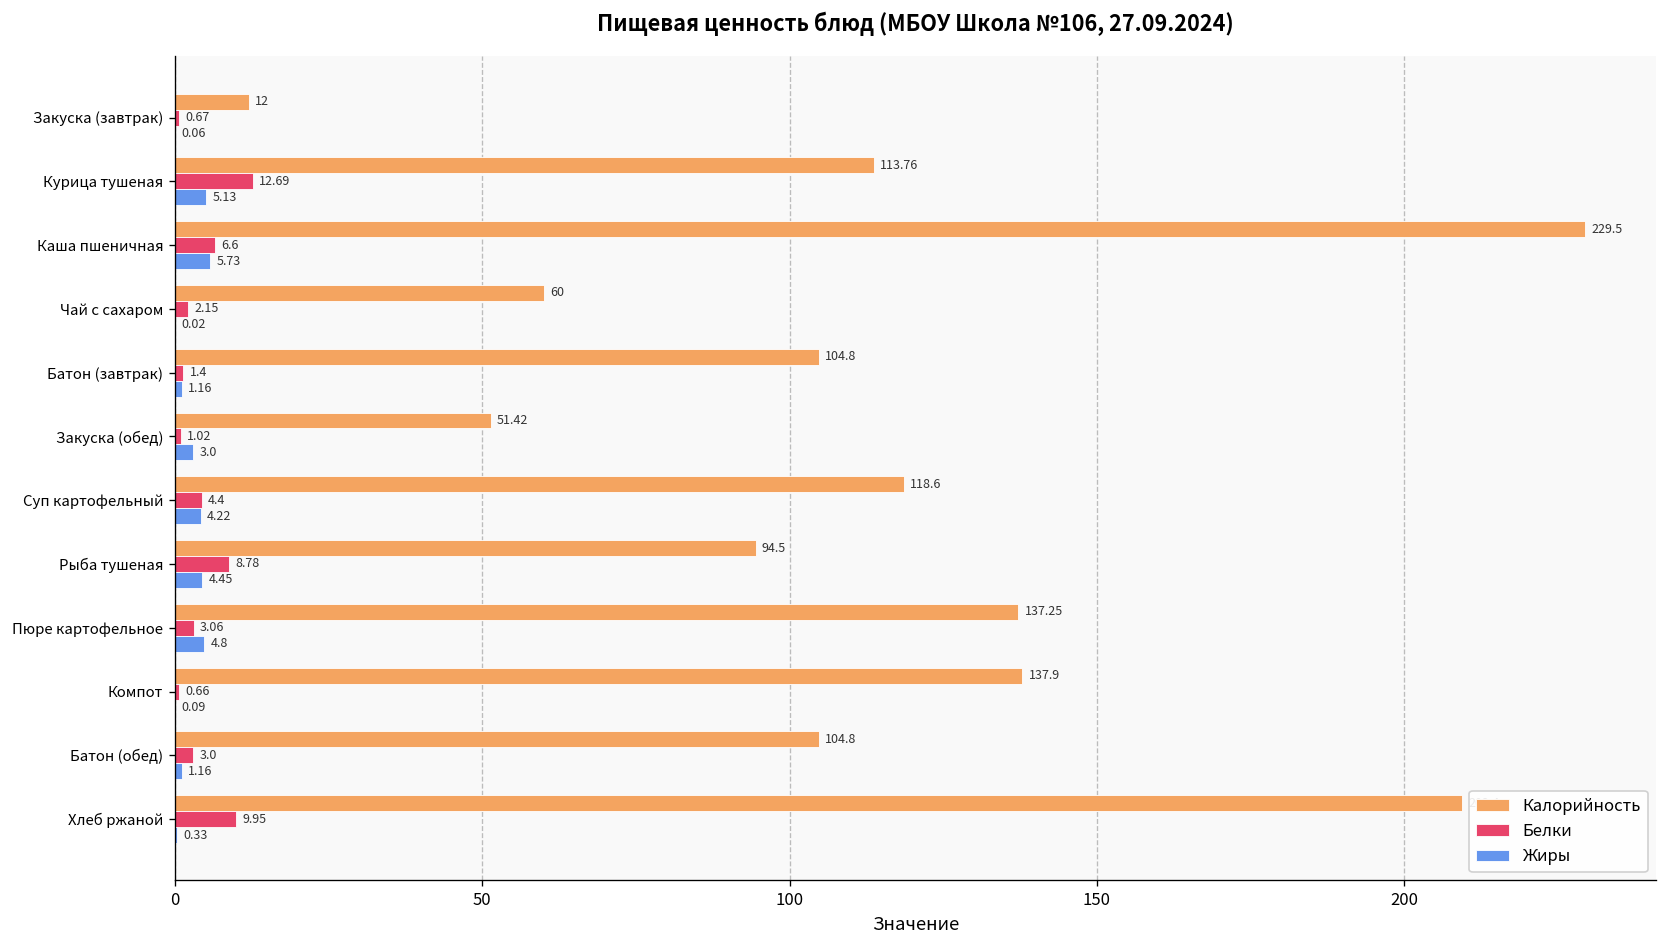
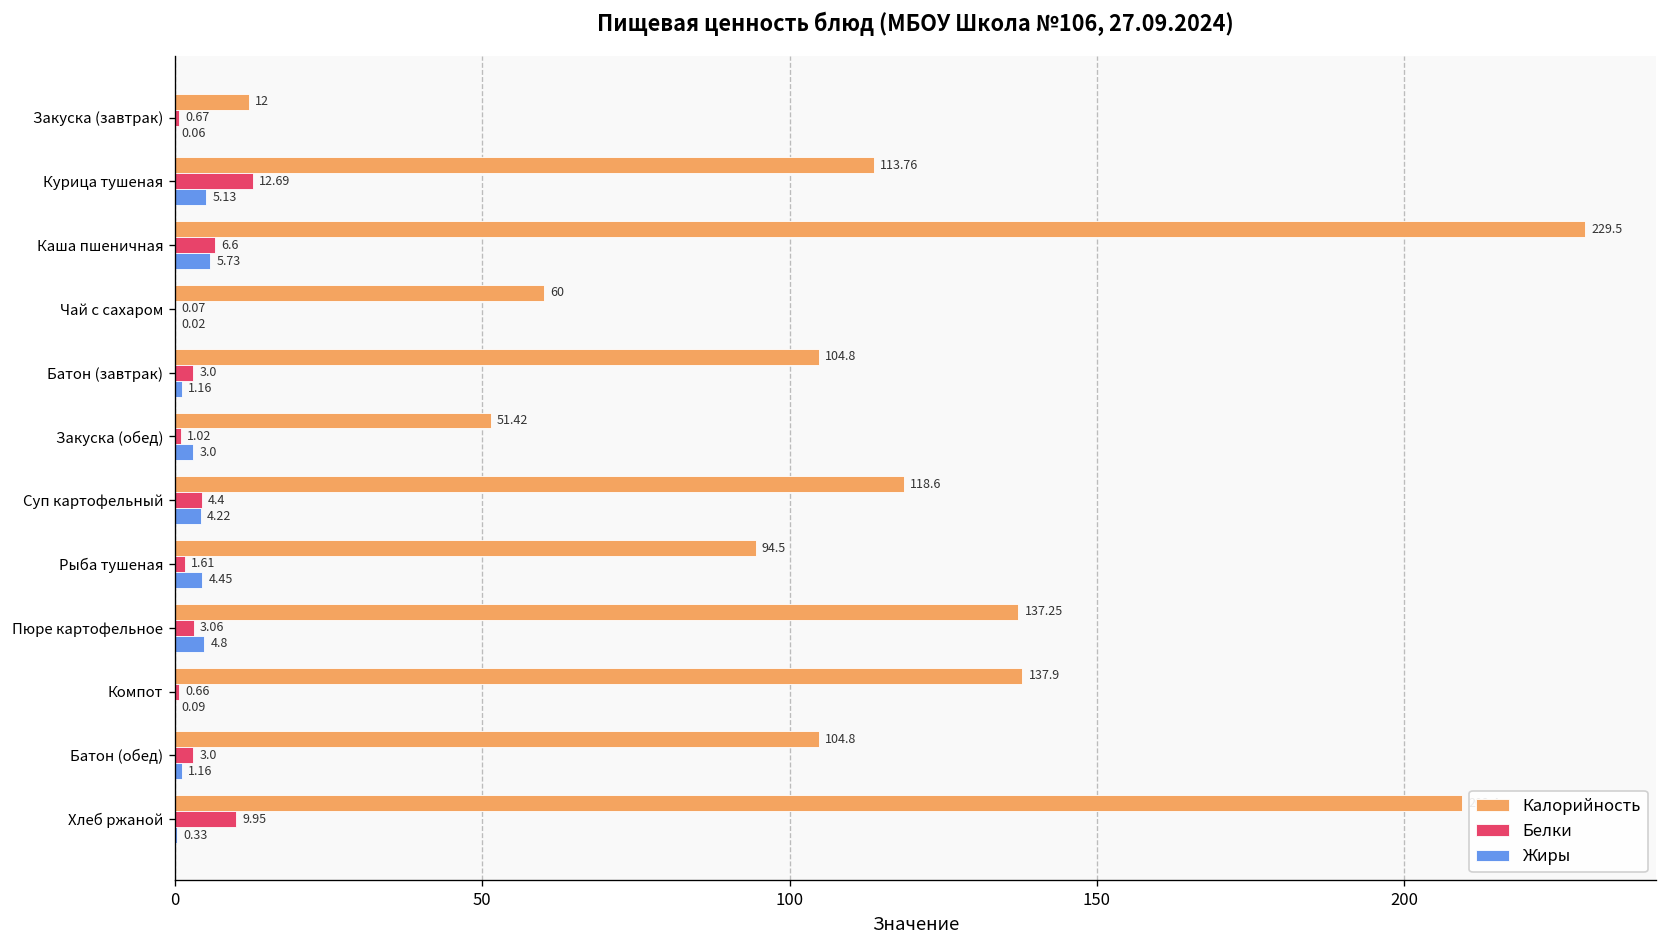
  {
    "Калорийность": {
      "Закуска (завтрак)": 12,
      "Курица тушеная": 113.76,
      "Каша пшеничная": 229.5,
      "Чай с сахаром": 60,
      "Батон (завтрак)": 104.8,
      "Закуска (обед)": 51.42,
      "Суп картофельный": 118.6,
      "Рыба тушеная": 94.5,
      "Пюре картофельное": 137.25,
      "Компот": 137.9,
      "Батон (обед)": 104.8
    },
    "Белки": {
      "Закуска (завтрак)": 0.67,
      "Курица тушеная": 12.69,
      "Каша пшеничная": 6.6,
-     "Чай с сахаром": 2.15,
-     "Батон (завтрак)": 1.4,
+     "Чай с сахаром": 0.07,
+     "Батон (завтрак)": 3.0,
      "Закуска (обед)": 1.02,
      "Суп картофельный": 4.4,
-     "Рыба тушеная": 8.78,
+     "Рыба тушеная": 1.61,
      "Пюре картофельное": 3.06,
      "Компот": 0.66,
      "Батон (обед)": 3.0,
      "Хлеб ржаной": 9.95
    },
    "Жиры": {
      "Закуска (завтрак)": 0.06,
      "Курица тушеная": 5.13,
      "Каша пшеничная": 5.73,
      "Чай с сахаром": 0.02,
      "Батон (завтрак)": 1.16,
      "Закуска (обед)": 3.0,
      "Суп картофельный": 4.22,
      "Рыба тушеная": 4.45,
      "Пюре картофельное": 4.8,
      "Компот": 0.09,
      "Батон (обед)": 1.16,
      "Хлеб ржаной": 0.33
    }
  }
